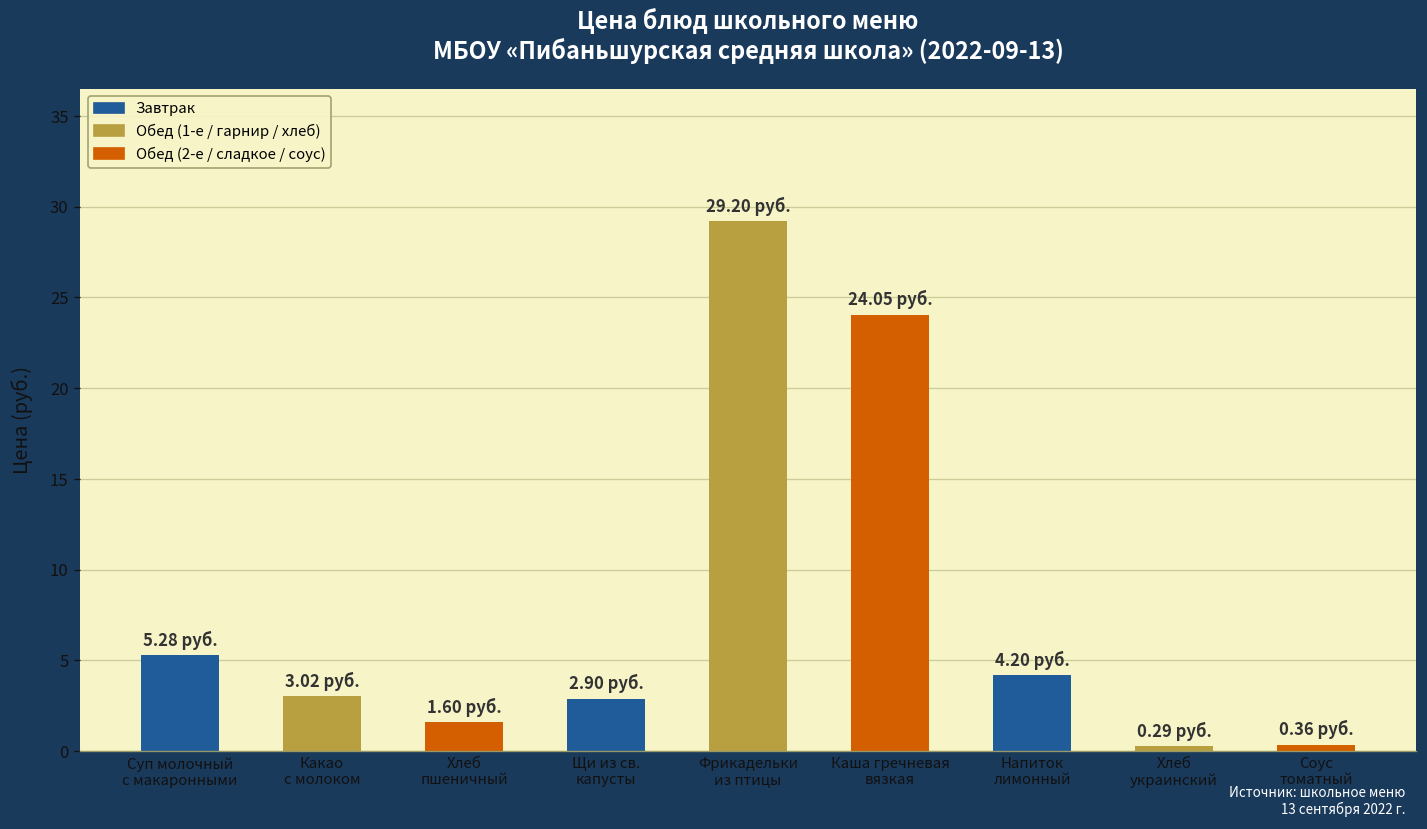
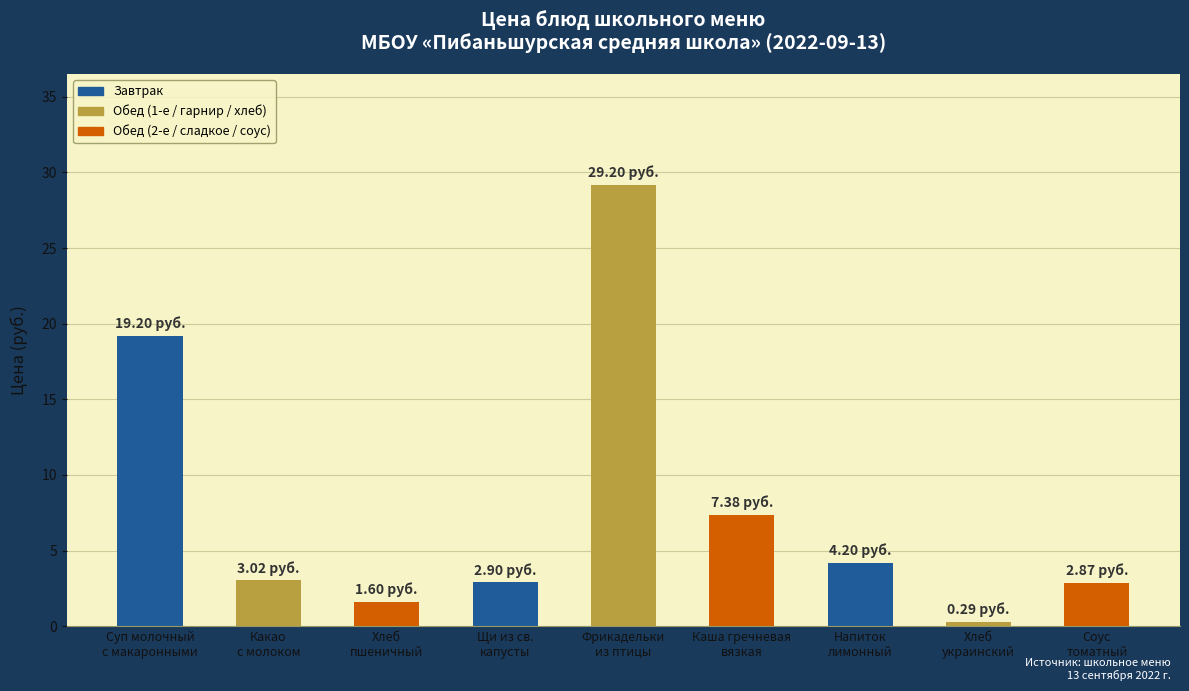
  {
-   "Суп молочный с макаронными": 5.28,
+   "Суп молочный с макаронными": 19.20,
    "Какао с молоком": 3.02,
    "Хлеб пшеничный": 1.60,
    "Щи из св. капусты": 2.90,
    "Фрикадельки из птицы": 29.20,
-   "Каша гречневая вязкая": 24.05,
+   "Каша гречневая вязкая": 7.38,
    "Напиток лимонный": 4.20,
    "Хлеб украинский": 0.29,
-   "Соус томатный": 0.36
+   "Соус томатный": 2.87
  }
